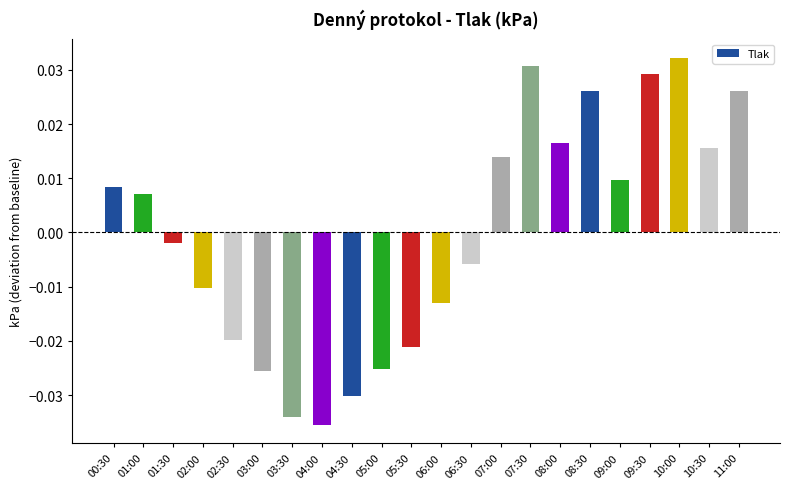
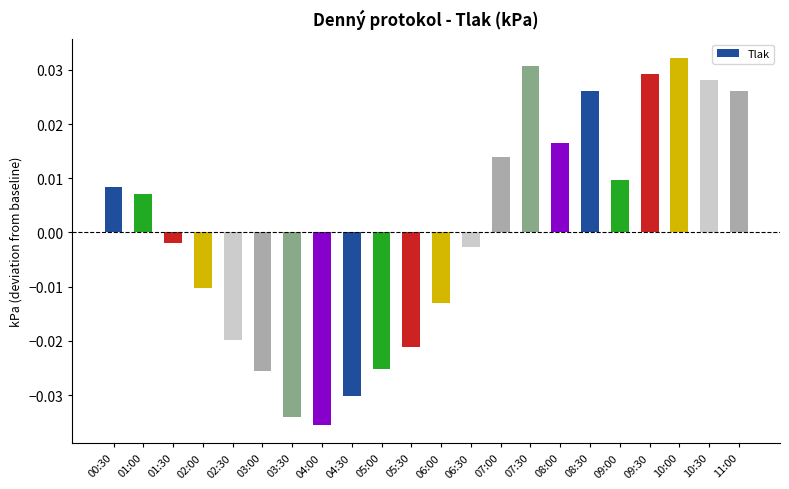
  {
    "00:30": 0.008,
    "01:00": 0.007,
    "01:30": -0.002,
    "02:00": -0.010,
    "02:30": -0.020,
    "03:00": -0.025,
    "03:30": -0.034,
    "04:00": -0.036,
    "04:30": -0.030,
    "05:00": -0.025,
    "05:30": -0.021,
    "06:00": -0.013,
-   "06:30": -0.006,
+   "06:30": -0.003,
    "07:00": 0.014,
    "07:30": 0.031,
    "08:00": 0.016,
    "08:30": 0.026,
    "09:00": 0.010,
    "09:30": 0.029,
    "10:00": 0.032,
-   "10:30": 0.016,
+   "10:30": 0.028,
    "11:00": 0.026
  }
